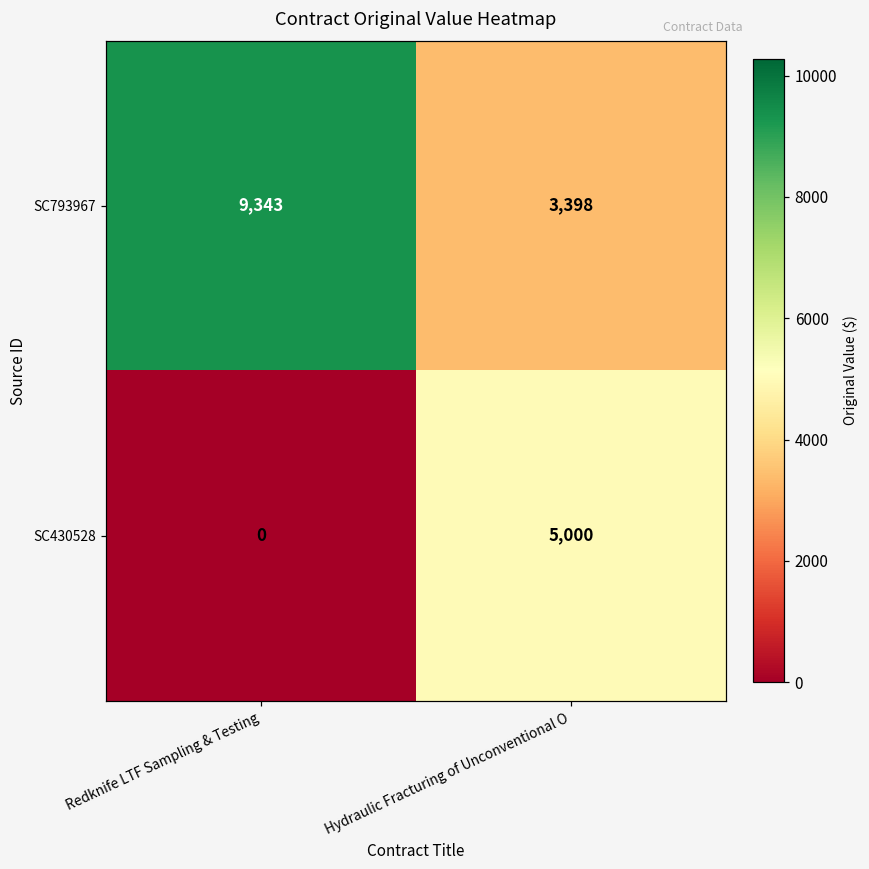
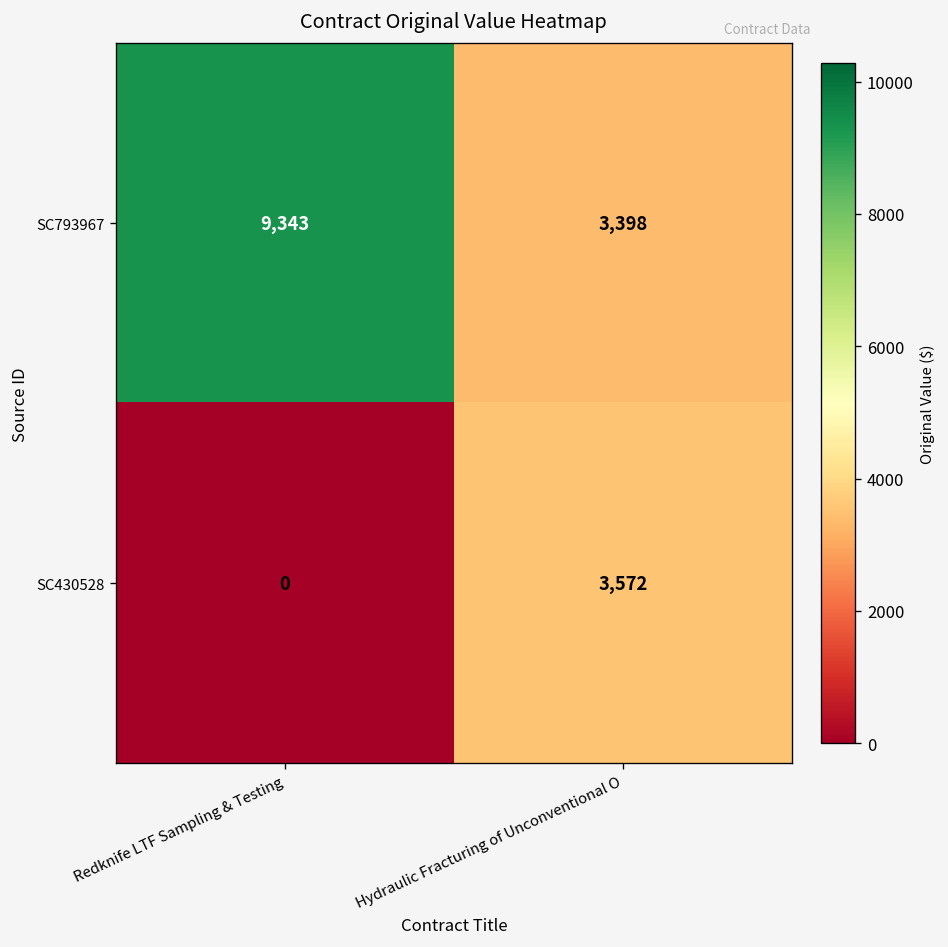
  {
    "SC793967": {
      "Redknife LTF Sampling & Testing": "9,343",
      "Hydraulic Fracturing of Unconventional O": "3,398"
    },
    "SC430528": {
      "Redknife LTF Sampling & Testing": "0",
-     "Hydraulic Fracturing of Unconventional O": "5,000"
+     "Hydraulic Fracturing of Unconventional O": "3,572"
    }
  }
